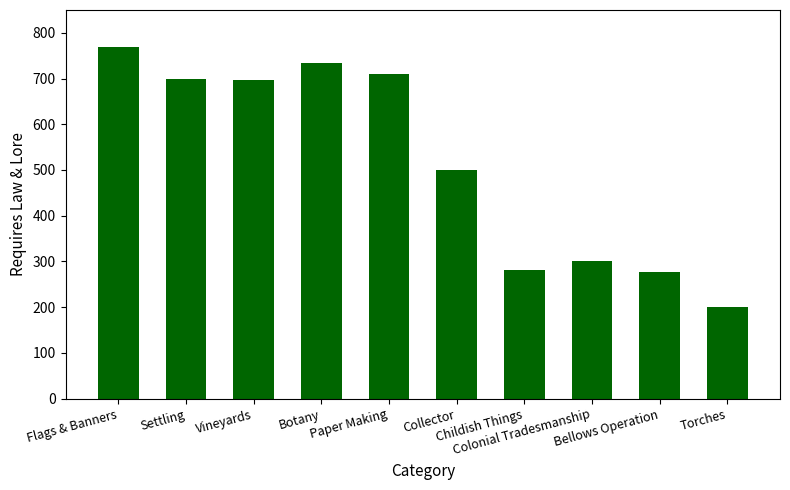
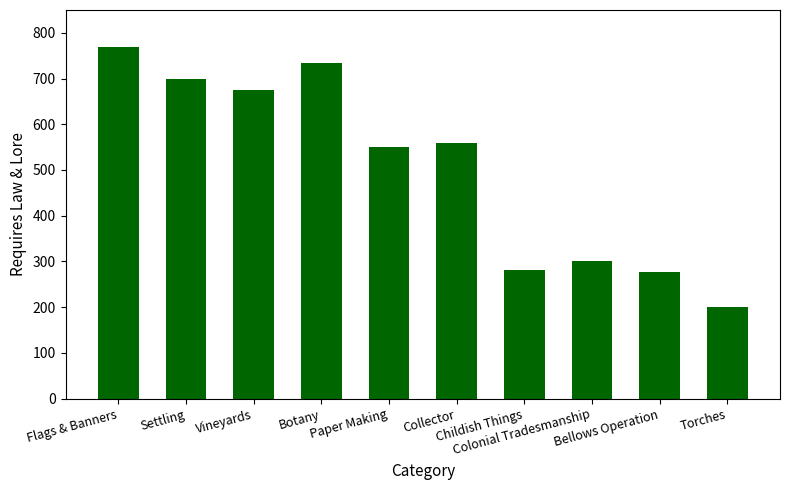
  {
    "Flags & Banners": 770,
    "Settling": 700,
-   "Vineyards": 700,
+   "Vineyards": 680,
    "Botany": 730,
-   "Paper Making": 710,
-   "Collector": 500,
+   "Paper Making": 550,
+   "Collector": 560,
    "Childish Things": 280,
    "Colonial Tradesmanship": 300,
    "Bellows Operation": 280,
    "Torches": 200
  }
